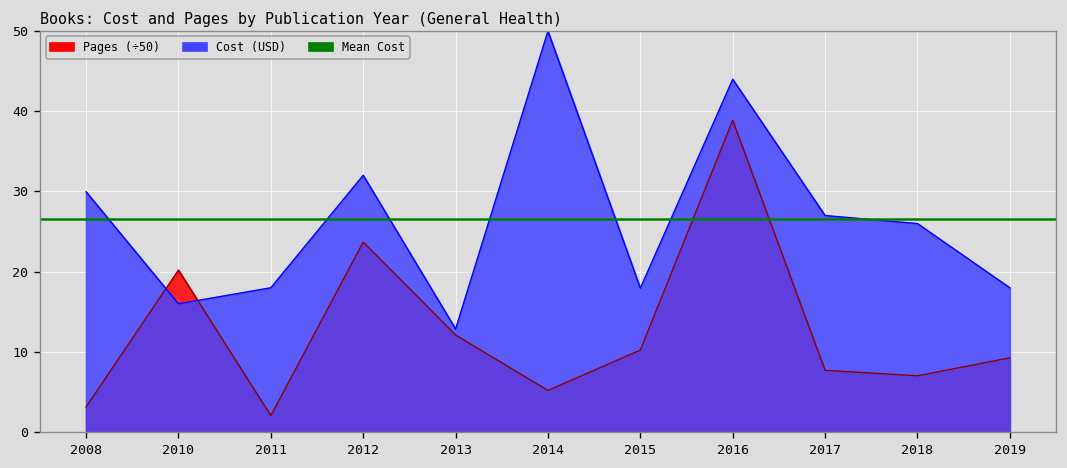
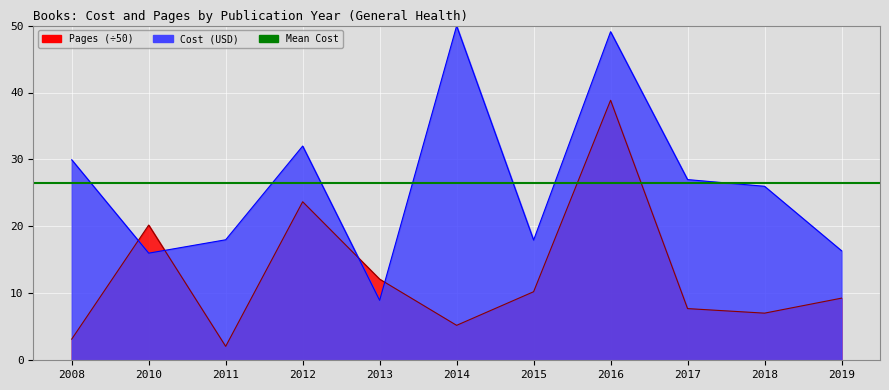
  {
    "Pages (÷50)": {
      "2008": 3,
      "2010": 20,
      "2011": 2,
      "2012": 24,
      "2013": 12,
      "2014": 5,
      "2015": 10,
      "2016": 39,
      "2017": 8,
      "2018": 7,
      "2019": 9
    },
    "Cost (USD)": {
      "2008": 30,
      "2010": 16,
      "2011": 18,
      "2012": 32,
-     "2013": 13,
+     "2013": 9,
      "2014": 50,
      "2015": 18,
-     "2016": 44,
+     "2016": 49,
      "2017": 27,
      "2018": 26,
-     "2019": 18
+     "2019": 16
    }
  }
